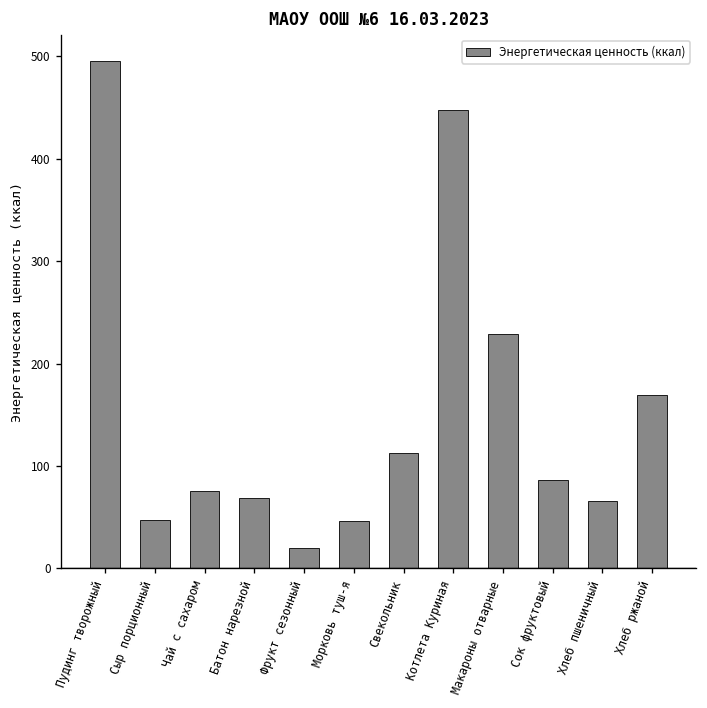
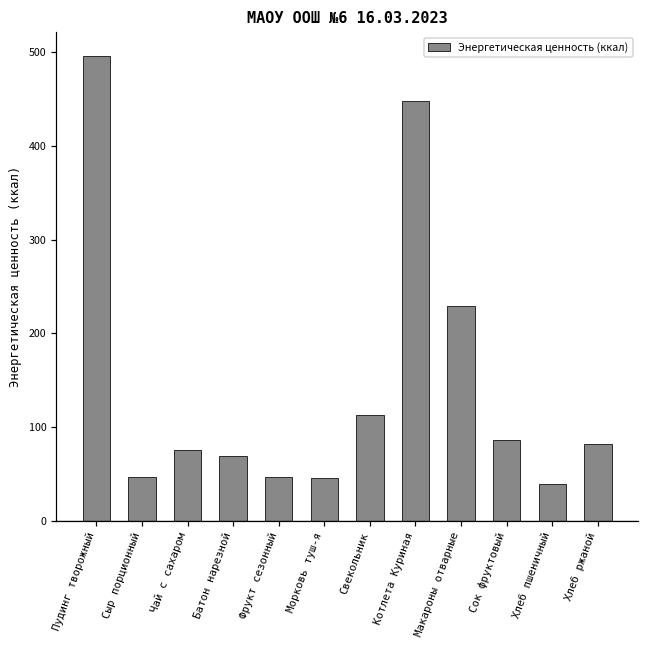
  {
    "Пудинг творожный": 500,
    "Сыр порционный": 50,
    "Чай с сахаром": 80,
    "Батон нарезной": 70,
-   "Фрукт сезонный": 20,
+   "Фрукт сезонный": 50,
    "Морковь туш-я": 50,
    "Свекольник": 110,
    "Котлета Куриная": 450,
    "Макароны отварные": 230,
    "Сок фруктовый": 90,
-   "Хлеб пшеничный": 70,
-   "Хлеб ржаной": 170
+   "Хлеб пшеничный": 40,
+   "Хлеб ржаной": 80
  }
